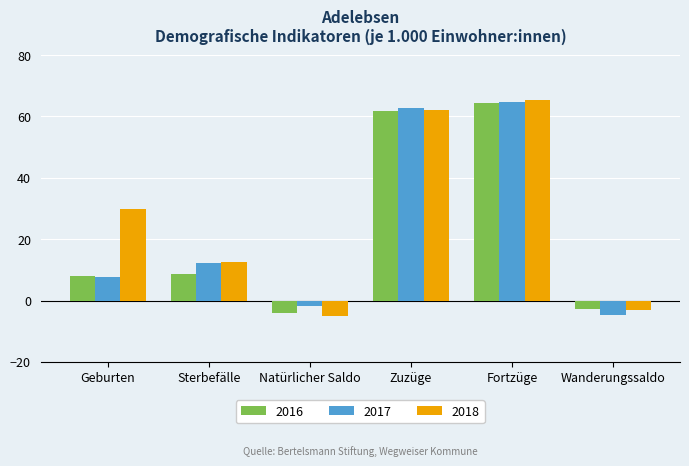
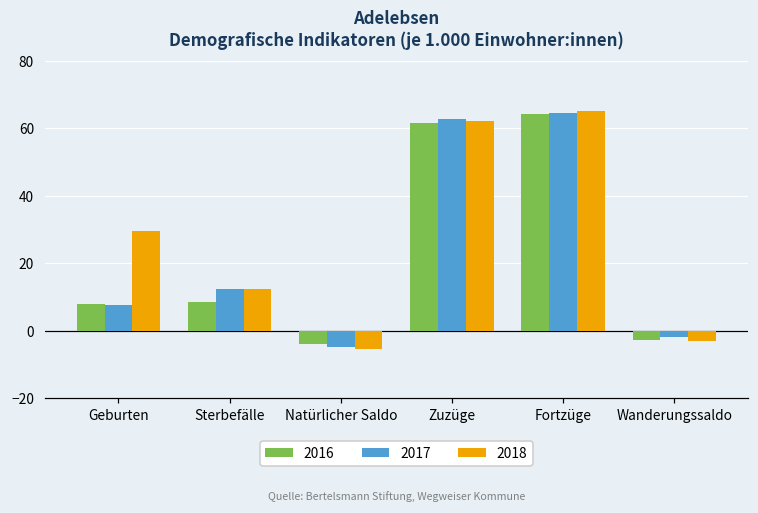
  {
    "2016": {
      "Geburten": 8,
      "Sterbefälle": 9,
      "Natürlicher Saldo": -4,
      "Zuzüge": 62,
      "Fortzüge": 64,
      "Wanderungssaldo": -3
    },
    "2017": {
      "Geburten": 8,
      "Sterbefälle": 12,
-     "Natürlicher Saldo": -2,
+     "Natürlicher Saldo": -5,
      "Zuzüge": 63,
      "Fortzüge": 65,
-     "Wanderungssaldo": -5
+     "Wanderungssaldo": -2
    },
    "2018": {
      "Geburten": 30,
      "Sterbefälle": 12,
      "Natürlicher Saldo": -5,
      "Zuzüge": 62,
      "Fortzüge": 65,
      "Wanderungssaldo": -3
    }
  }
